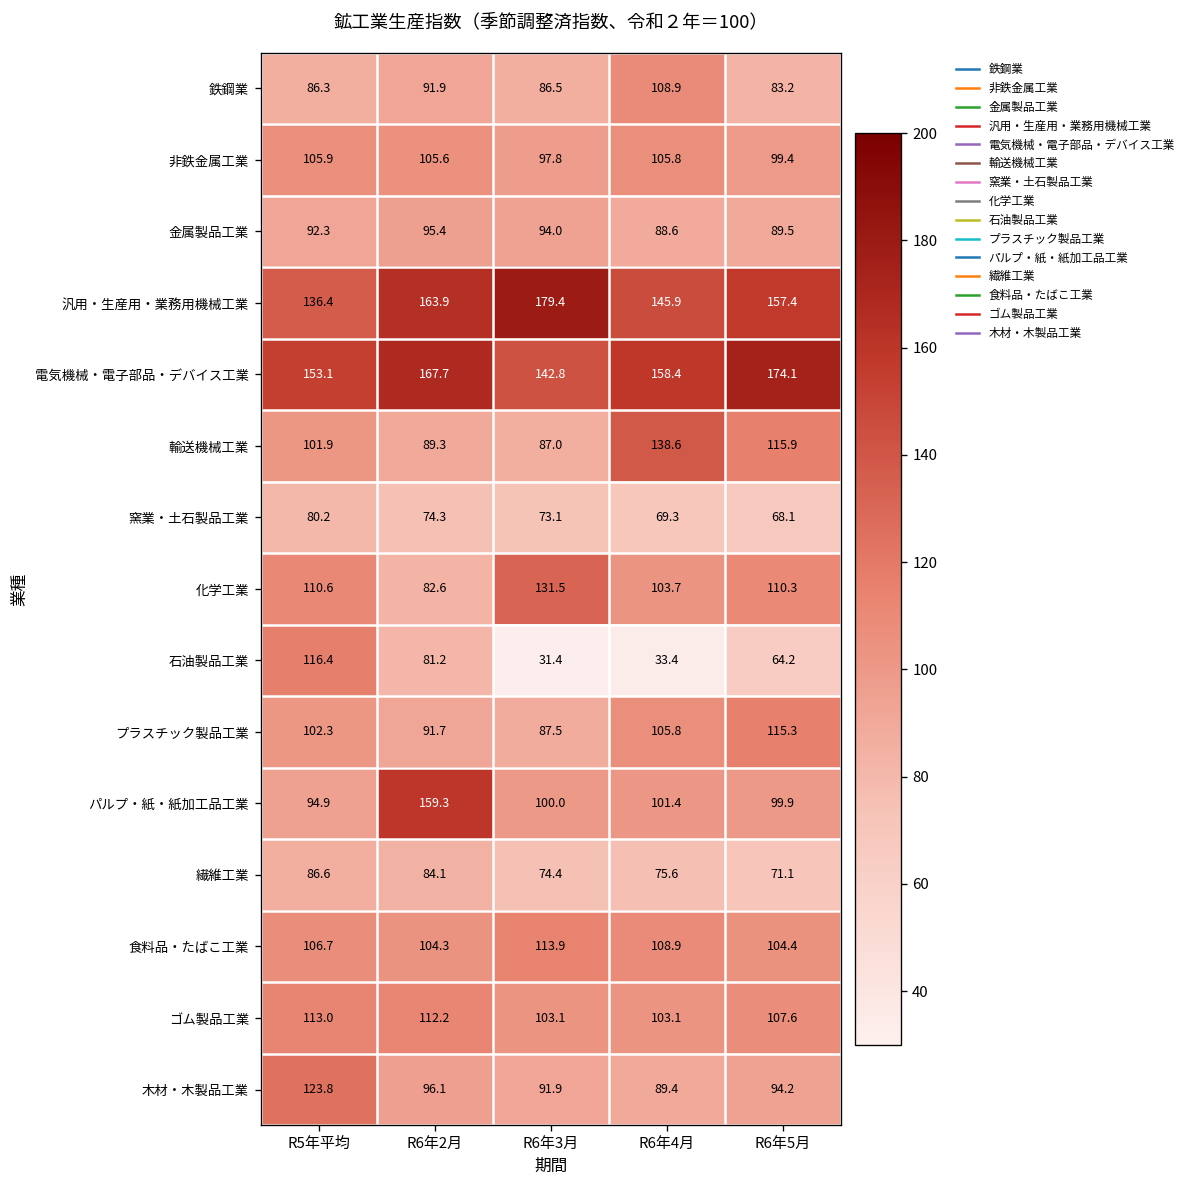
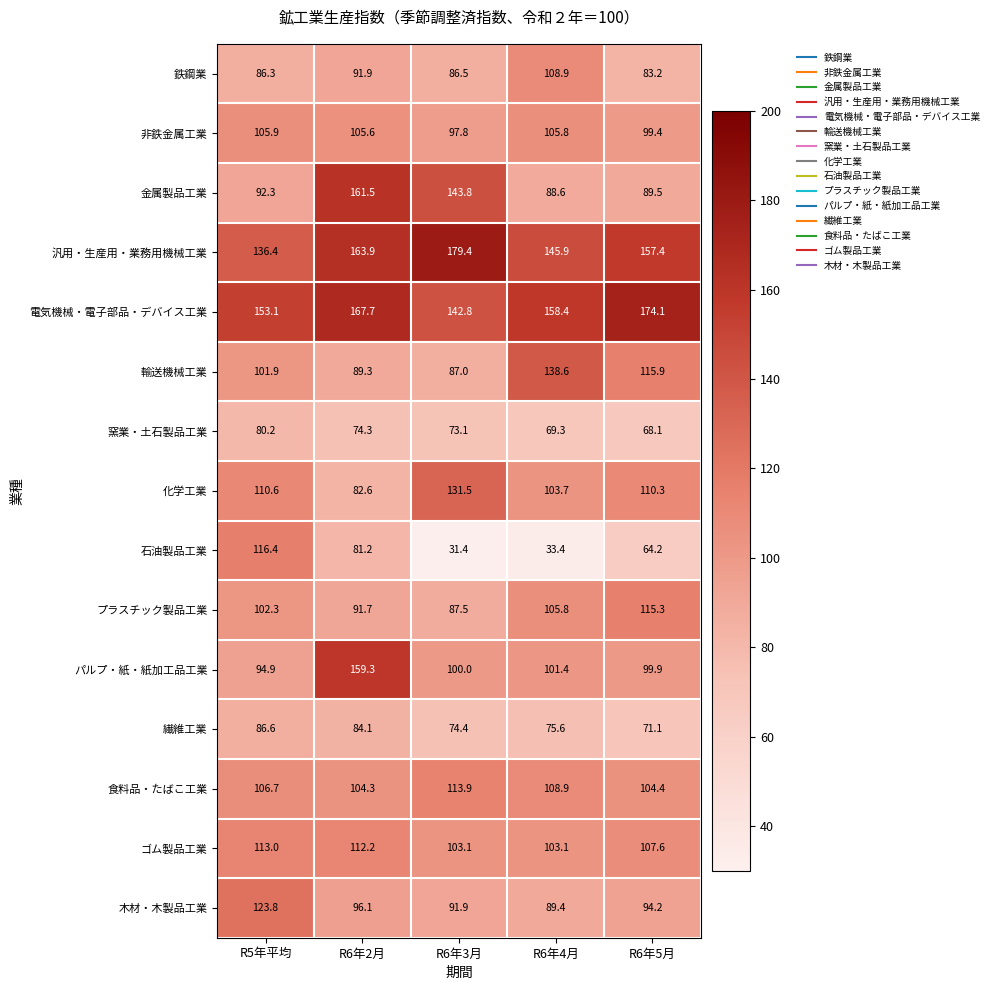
  {
    "鉄鋼業": {
      "R5年平均": 86.3,
      "R6年2月": 91.9,
      "R6年3月": 86.5,
      "R6年4月": 108.9,
      "R6年5月": 83.2
    },
    "非鉄金属工業": {
      "R5年平均": 105.9,
      "R6年2月": 105.6,
      "R6年3月": 97.8,
      "R6年4月": 105.8,
      "R6年5月": 99.4
    },
    "金属製品工業": {
      "R5年平均": 92.3,
-     "R6年2月": 95.4,
-     "R6年3月": 94.0,
+     "R6年2月": 161.5,
+     "R6年3月": 143.8,
      "R6年4月": 88.6,
      "R6年5月": 89.5
    },
    "汎用・生産用・業務用機械工業": {
      "R5年平均": 136.4,
      "R6年2月": 163.9,
      "R6年3月": 179.4,
      "R6年4月": 145.9,
      "R6年5月": 157.4
    },
    "電気機械・電子部品・デバイス工業": {
      "R5年平均": 153.1,
      "R6年2月": 167.7,
      "R6年3月": 142.8,
      "R6年4月": 158.4,
      "R6年5月": 174.1
    },
    "輸送機械工業": {
      "R5年平均": 101.9,
      "R6年2月": 89.3,
      "R6年3月": 87.0,
      "R6年4月": 138.6,
      "R6年5月": 115.9
    },
    "窯業・土石製品工業": {
      "R5年平均": 80.2,
      "R6年2月": 74.3,
      "R6年3月": 73.1,
      "R6年4月": 69.3,
      "R6年5月": 68.1
    },
    "化学工業": {
      "R5年平均": 110.6,
      "R6年2月": 82.6,
      "R6年3月": 131.5,
      "R6年4月": 103.7,
      "R6年5月": 110.3
    },
    "石油製品工業": {
      "R5年平均": 116.4,
      "R6年2月": 81.2,
      "R6年3月": 31.4,
      "R6年4月": 33.4,
      "R6年5月": 64.2
    },
    "プラスチック製品工業": {
      "R5年平均": 102.3,
      "R6年2月": 91.7,
      "R6年3月": 87.5,
      "R6年4月": 105.8,
      "R6年5月": 115.3
    },
    "パルプ・紙・紙加工品工業": {
      "R5年平均": 94.9,
      "R6年2月": 159.3,
      "R6年3月": 100.0,
      "R6年4月": 101.4,
      "R6年5月": 99.9
    },
    "繊維工業": {
      "R5年平均": 86.6,
      "R6年2月": 84.1,
      "R6年3月": 74.4,
      "R6年4月": 75.6,
      "R6年5月": 71.1
    },
    "食料品・たばこ工業": {
      "R5年平均": 106.7,
      "R6年2月": 104.3,
      "R6年3月": 113.9,
      "R6年4月": 108.9,
      "R6年5月": 104.4
    },
    "ゴム製品工業": {
      "R5年平均": 113.0,
      "R6年2月": 112.2,
      "R6年3月": 103.1,
      "R6年4月": 103.1,
      "R6年5月": 107.6
    },
    "木材・木製品工業": {
      "R5年平均": 123.8,
      "R6年2月": 96.1,
      "R6年3月": 91.9,
      "R6年4月": 89.4,
      "R6年5月": 94.2
    }
  }
